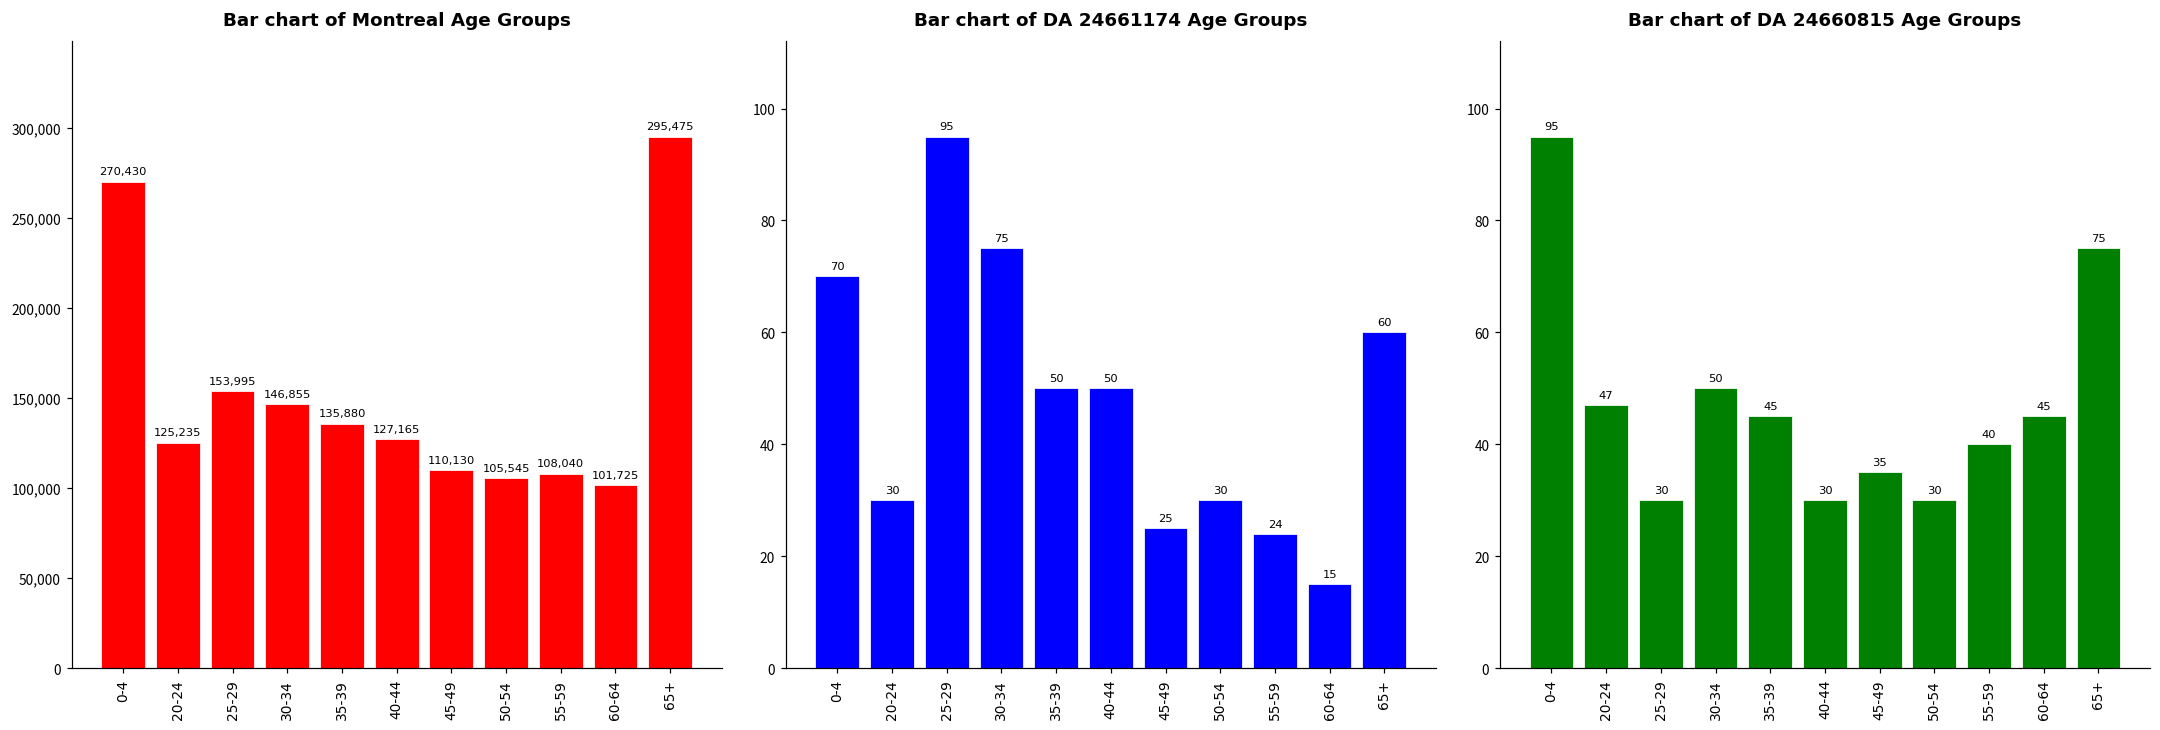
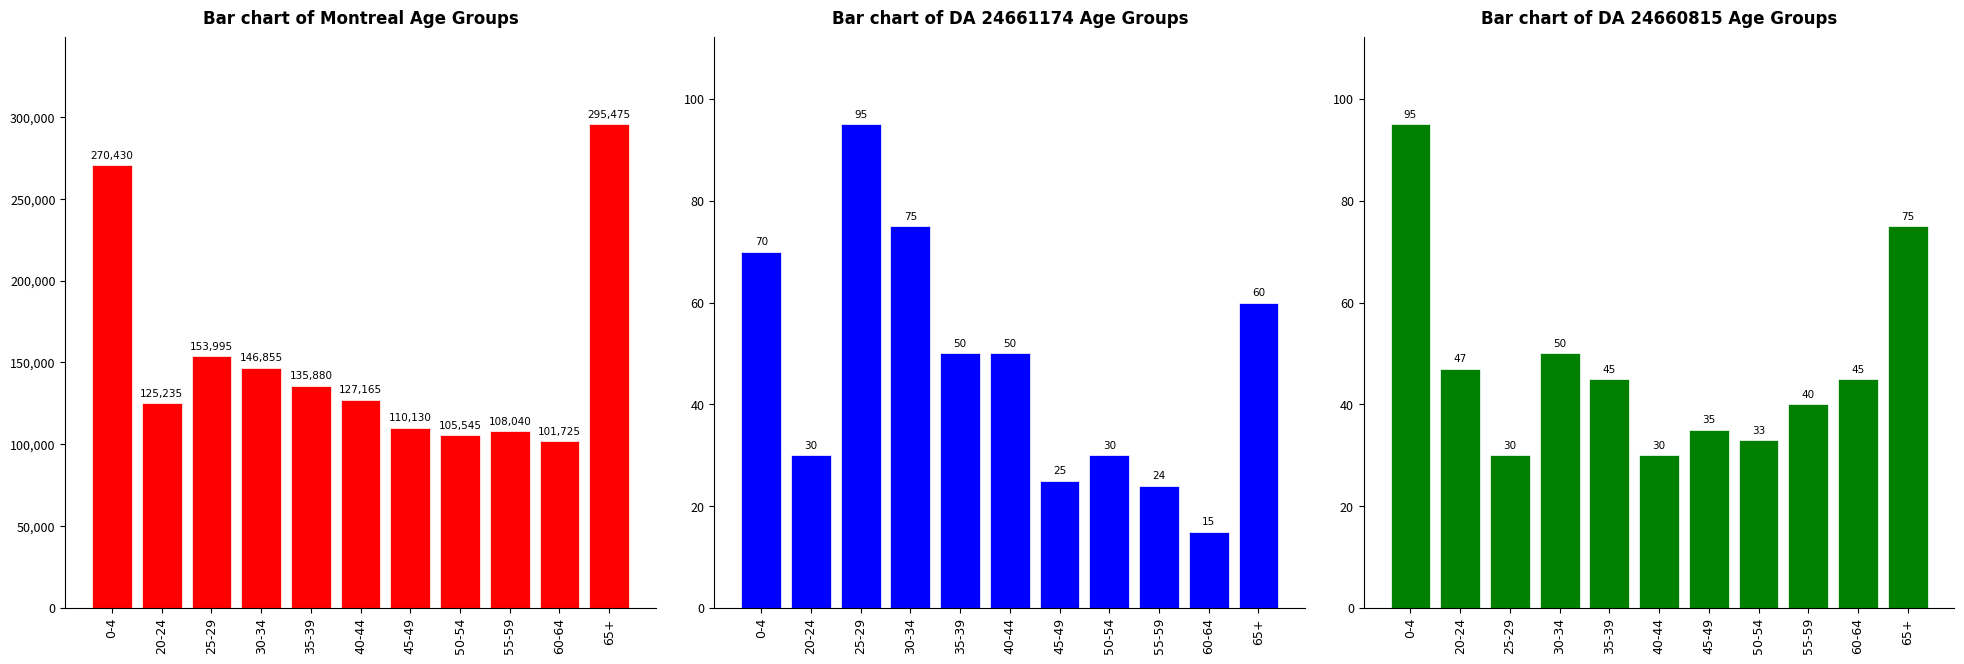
  {
    "Bar chart of Montreal Age Groups": {
      "0-4": "270,430",
      "20-24": "125,235",
      "25-29": "153,995",
      "30-34": "146,855",
      "35-39": "135,880",
      "40-44": "127,165",
      "45-49": "110,130",
      "50-54": "105,545",
      "55-59": "108,040",
      "60-64": "101,725",
      "65+": "295,475"
    },
    "Bar chart of DA 24661174 Age Groups": {
      "0-4": "70",
      "20-24": "30",
      "25-29": "95",
      "30-34": "75",
      "35-39": "50",
      "40-44": "50",
      "45-49": "25",
      "50-54": "30",
      "55-59": "24",
      "60-64": "15",
      "65+": "60"
    },
    "Bar chart of DA 24660815 Age Groups": {
      "0-4": "95",
      "20-24": "47",
      "25-29": "30",
      "30-34": "50",
      "35-39": "45",
      "40-44": "30",
      "45-49": "35",
-     "50-54": "30",
+     "50-54": "33",
      "55-59": "40",
      "60-64": "45",
      "65+": "75"
    }
  }
